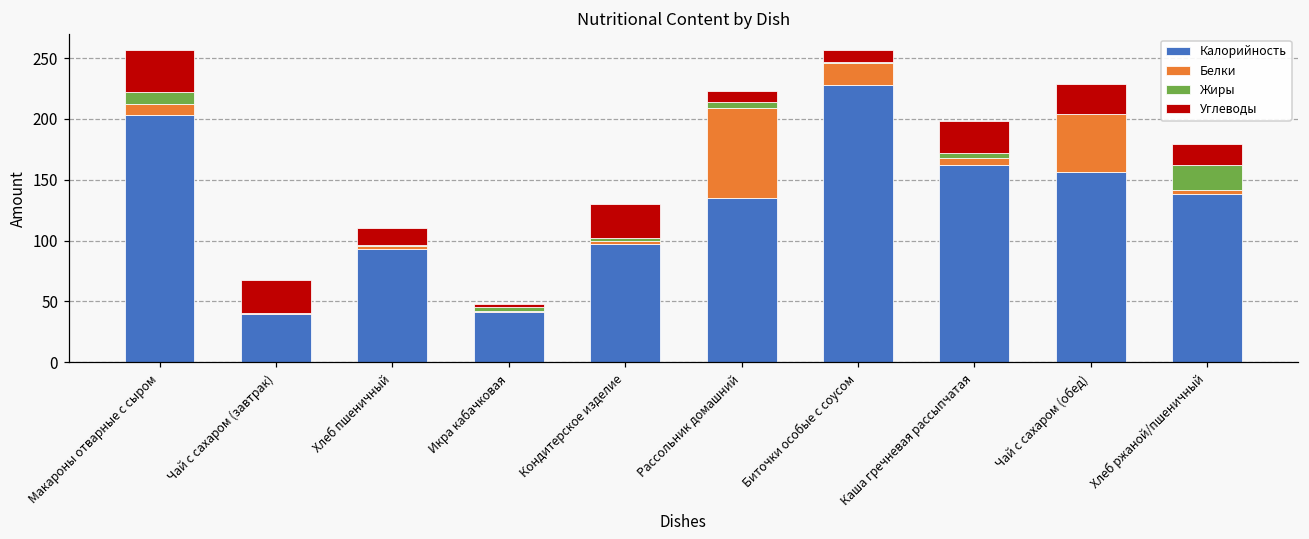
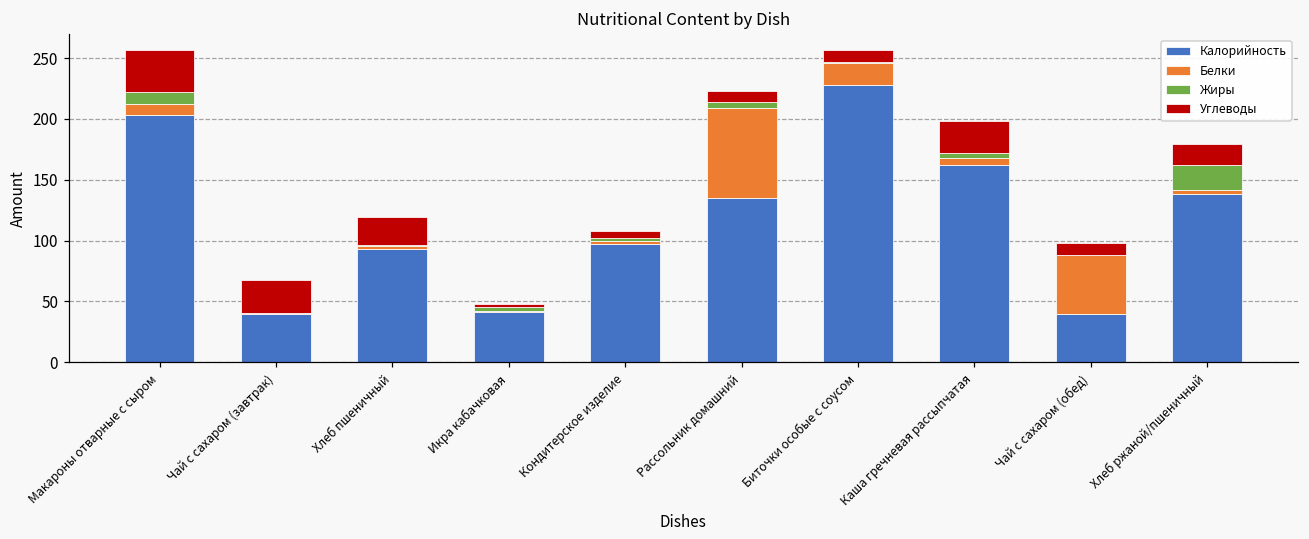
  {
    "Калорийность": {
      "Макароны отварные с сыром": 203,
      "Чай с сахаром (завтрак)": 40,
      "Хлеб пшеничный": 94,
      "Икра кабачковая": 42,
      "Кондитерское изделие": 97,
      "Рассольник домашний": 135,
      "Биточки особые с соусом": 228,
      "Каша гречневая рассыпчатая": 163,
-     "Чай с сахаром (обед)": 156,
+     "Чай с сахаром (обед)": 40,
      "Хлеб ржаной/пшеничный": 138
    },
    "Белки": {
      "Макароны отварные с сыром": 9,
      "Хлеб пшеничный": 2,
      "Кондитерское изделие": 3,
      "Рассольник домашний": 74,
      "Биточки особые с соусом": 18,
      "Каша гречневая рассыпчатая": 6,
      "Чай с сахаром (обед)": 48,
      "Хлеб ржаной/пшеничный": 3
    },
    "Жиры": {
      "Макароны отварные с сыром": 10,
      "Чай с сахаром (завтрак)": 0,
      "Икра кабачковая": 3,
      "Кондитерское изделие": 2,
      "Рассольник домашний": 5,
      "Каша гречневая рассыпчатая": 4,
      "Чай с сахаром (обед)": 0,
      "Хлеб ржаной/пшеничный": 20
    },
    "Углеводы": {
      "Макароны отварные с сыром": 34,
      "Чай с сахаром (завтрак)": 27,
-     "Хлеб пшеничный": 15,
+     "Хлеб пшеничный": 23,
      "Икра кабачковая": 3,
-     "Кондитерское изделие": 28,
+     "Кондитерское изделие": 6,
      "Рассольник домашний": 9,
      "Биточки особые с соусом": 10,
      "Каша гречневая рассыпчатая": 26,
-     "Чай с сахаром (обед)": 24,
+     "Чай с сахаром (обед)": 10,
      "Хлеб ржаной/пшеничный": 18
    }
  }
